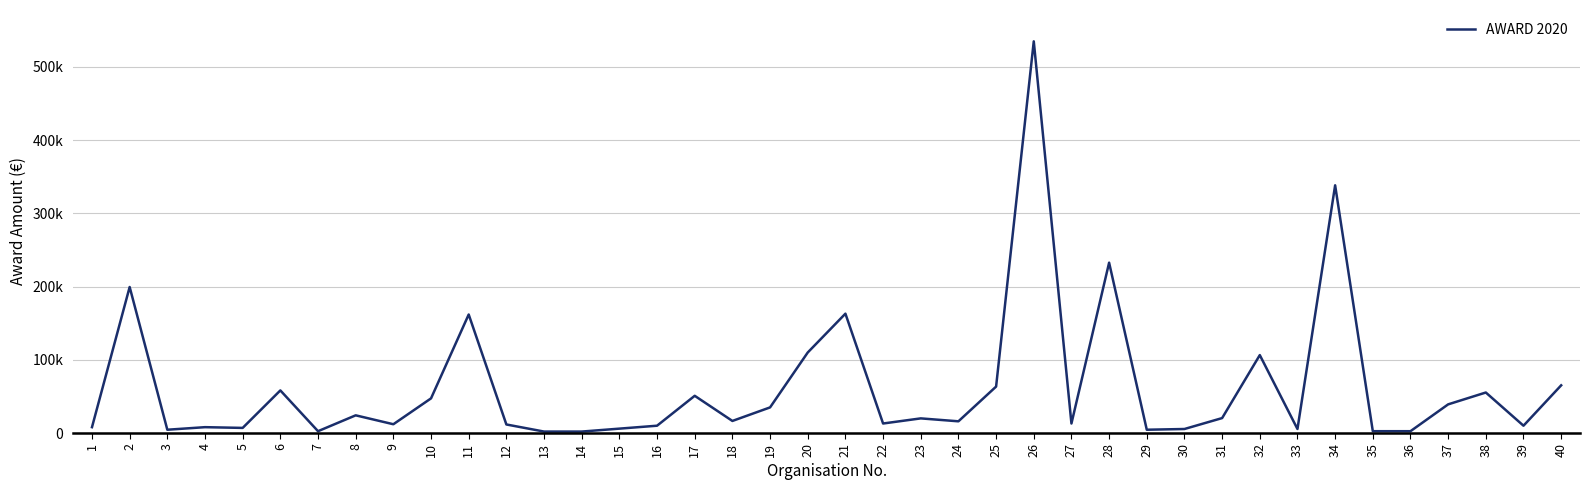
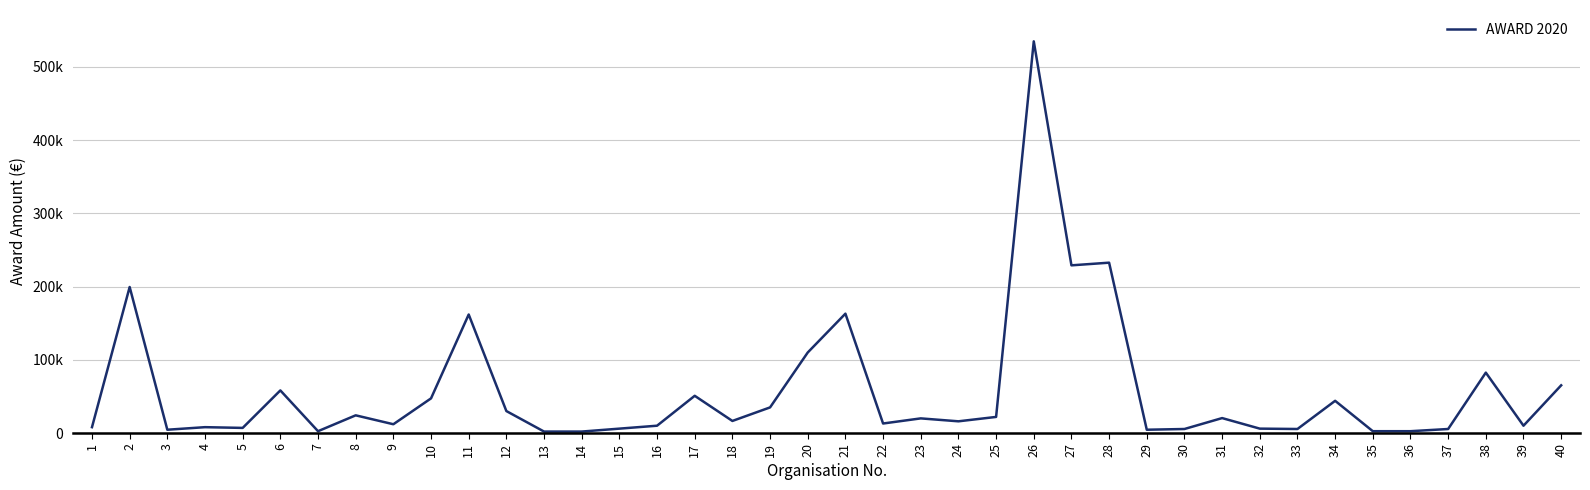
  {
    "1": 10000,
    "2": 200000,
    "3": 0,
    "4": 10000,
    "5": 10000,
    "6": 60000,
    "7": 0,
    "8": 20000,
    "9": 10000,
    "10": 50000,
    "11": 160000,
-   "12": 10000,
+   "12": 30000,
    "13": 0,
    "14": 0,
    "15": 10000,
    "16": 10000,
    "17": 50000,
    "18": 20000,
    "19": 40000,
    "20": 110000,
    "21": 160000,
    "22": 10000,
    "23": 20000,
    "24": 20000,
-   "25": 60000,
+   "25": 20000,
    "26": 540000,
-   "27": 10000,
+   "27": 230000,
    "28": 230000,
    "29": 0,
    "30": 10000,
    "31": 20000,
-   "32": 110000,
+   "32": 10000,
    "33": 10000,
-   "34": 340000,
+   "34": 40000,
    "35": 0,
    "36": 0,
-   "37": 40000,
-   "38": 60000,
+   "37": 10000,
+   "38": 80000,
    "39": 10000,
    "40": 70000
  }
